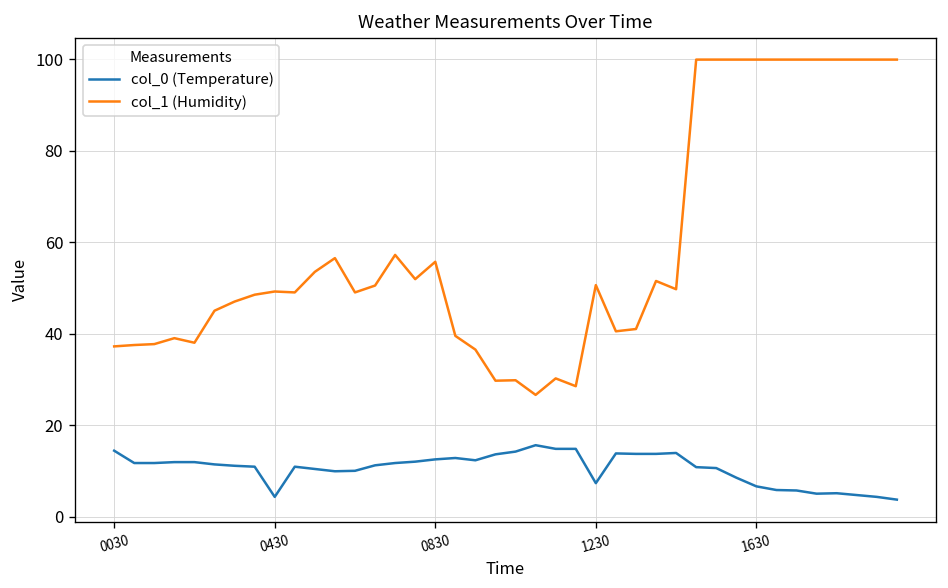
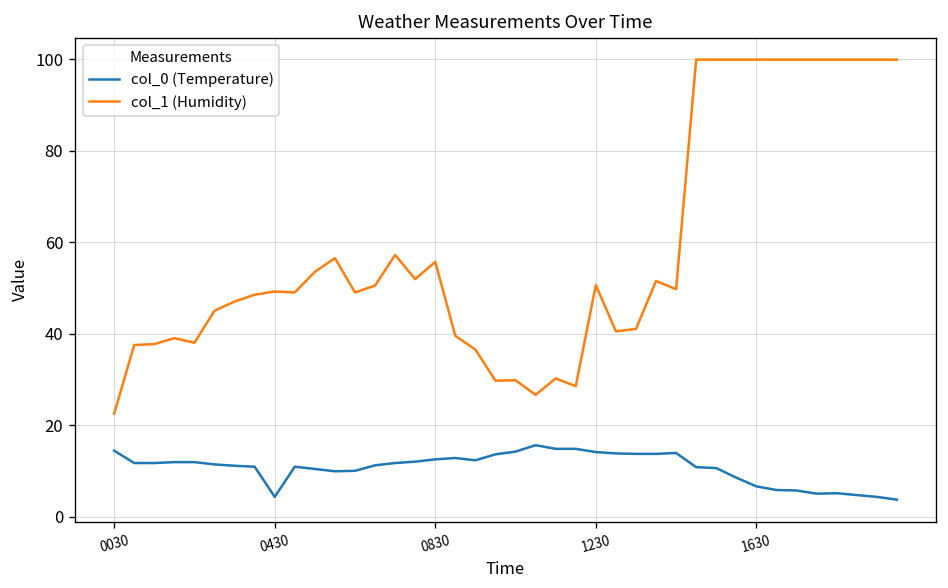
  {
    "col_0 (Temperature)": {
      "0030": 14,
      "0430": 4,
      "0830": 13,
-     "1230": 7,
+     "1230": 14,
      "1630": 7
    },
    "col_1 (Humidity)": {
-     "0030": 37,
+     "0030": 23,
      "0430": 49,
      "0830": 56,
      "1230": 51,
      "1630": 100
    }
  }
